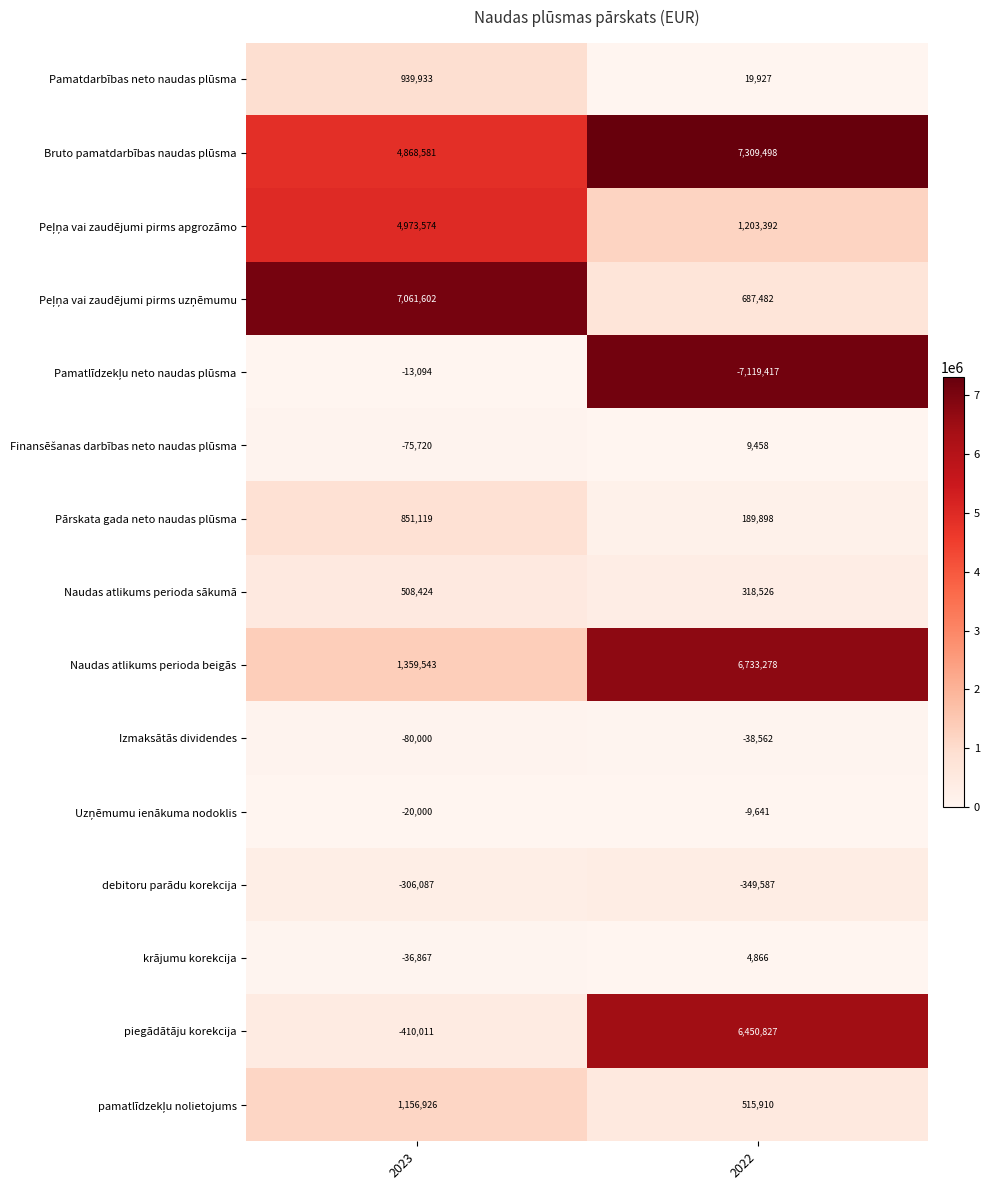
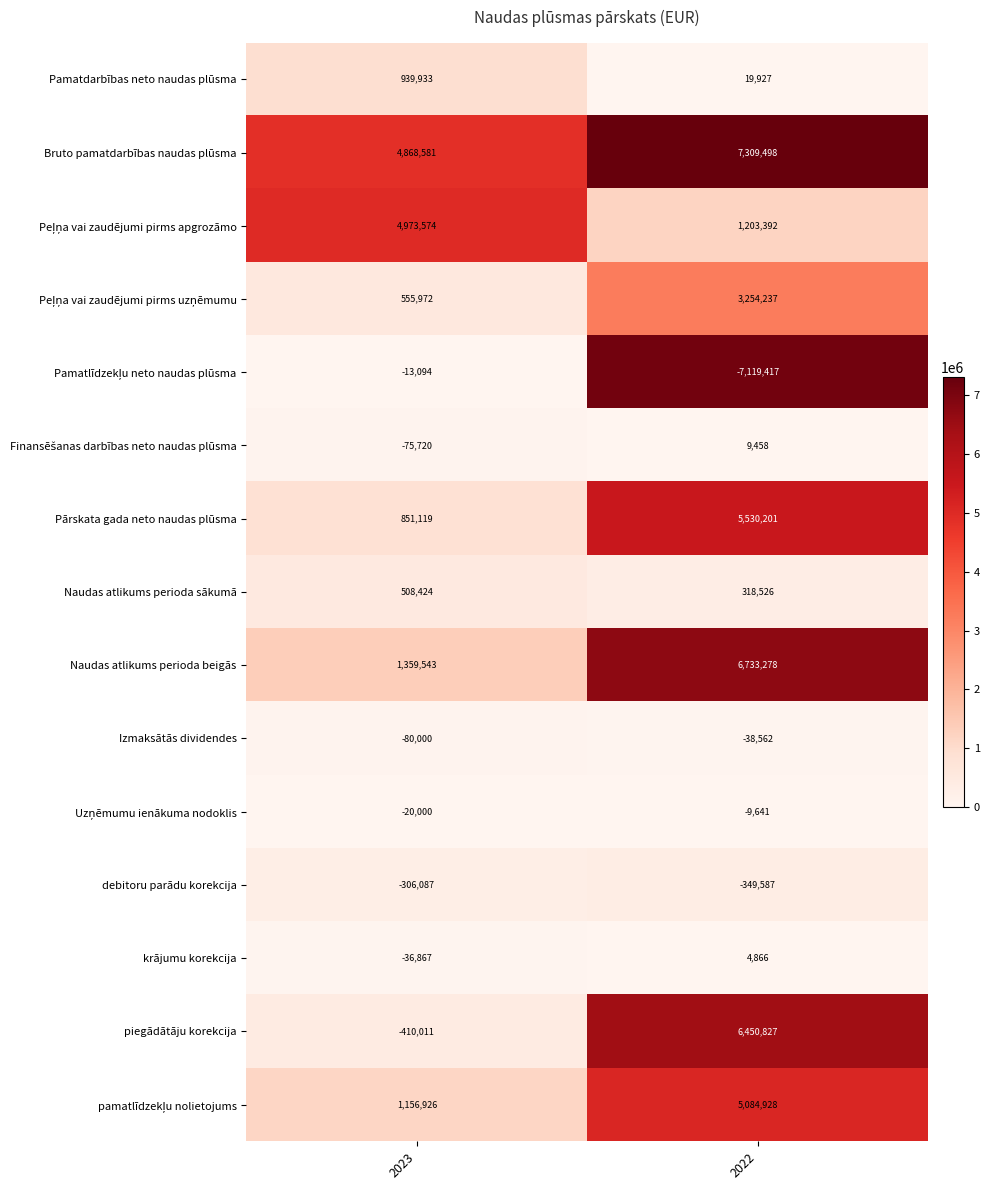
  {
    "Pamatdarbības neto naudas plūsma": {
      "2023": "939,933",
      "2022": "19,927"
    },
    "Bruto pamatdarbības naudas plūsma": {
      "2023": "4,868,581",
      "2022": "7,309,498"
    },
    "Peļņa vai zaudējumi pirms apgrozāmo": {
      "2023": "4,973,574",
      "2022": "1,203,392"
    },
    "Peļņa vai zaudējumi pirms uzņēmumu": {
-     "2023": "7,061,602",
-     "2022": "687,482"
+     "2023": "555,972",
+     "2022": "3,254,237"
    },
    "Pamatlīdzekļu neto naudas plūsma": {
      "2023": "-13,094",
      "2022": "-7,119,417"
    },
    "Finansēšanas darbības neto naudas plūsma": {
      "2023": "-75,720",
      "2022": "9,458"
    },
    "Pārskata gada neto naudas plūsma": {
      "2023": "851,119",
-     "2022": "189,898"
+     "2022": "5,530,201"
    },
    "Naudas atlikums perioda sākumā": {
      "2023": "508,424",
      "2022": "318,526"
    },
    "Naudas atlikums perioda beigās": {
      "2023": "1,359,543",
      "2022": "6,733,278"
    },
    "Izmaksātās dividendes": {
      "2023": "-80,000",
      "2022": "-38,562"
    },
    "Uzņēmumu ienākuma nodoklis": {
      "2023": "-20,000",
      "2022": "-9,641"
    },
    "debitoru parādu korekcija": {
      "2023": "-306,087",
      "2022": "-349,587"
    },
    "krājumu korekcija": {
      "2023": "-36,867",
      "2022": "4,866"
    },
    "piegādātāju korekcija": {
      "2023": "-410,011",
      "2022": "6,450,827"
    },
    "pamatlīdzekļu nolietojums": {
      "2023": "1,156,926",
-     "2022": "515,910"
+     "2022": "5,084,928"
    }
  }
